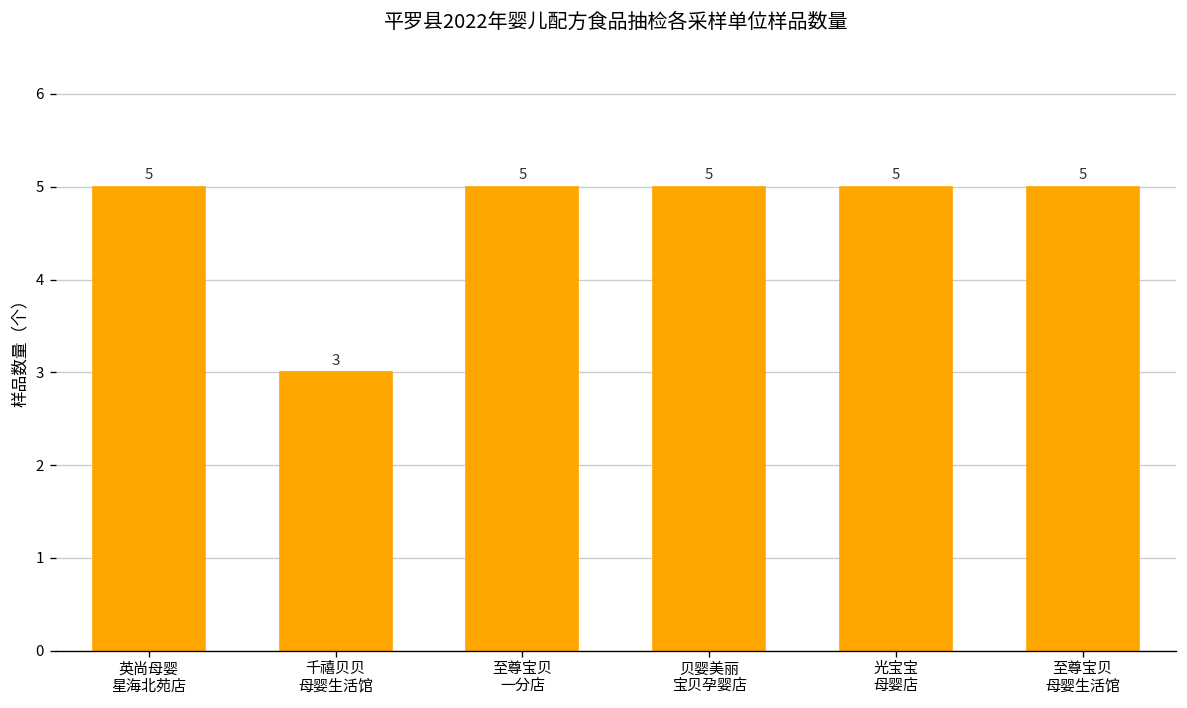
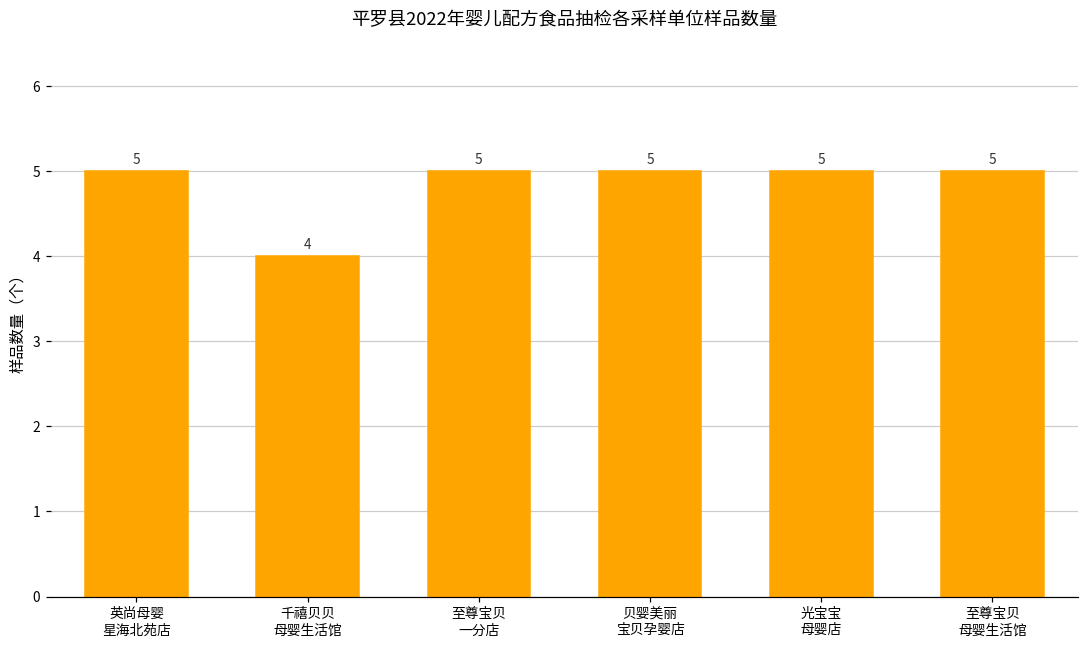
  {
    "英尚母婴 星海北苑店": 5,
-   "千禧贝贝 母婴生活馆": 3,
+   "千禧贝贝 母婴生活馆": 4,
    "至尊宝贝 一分店": 5,
    "贝婴美丽 宝贝孕婴店": 5,
    "光宝宝 母婴店": 5,
    "至尊宝贝 母婴生活馆": 5
  }
